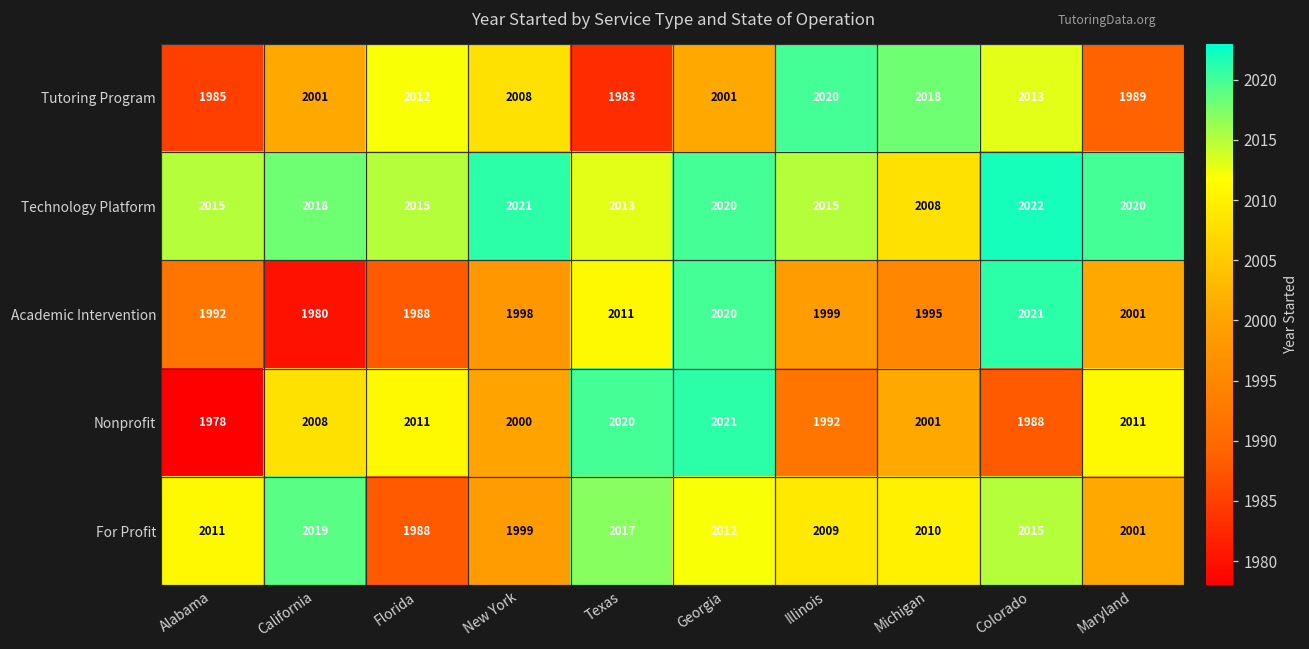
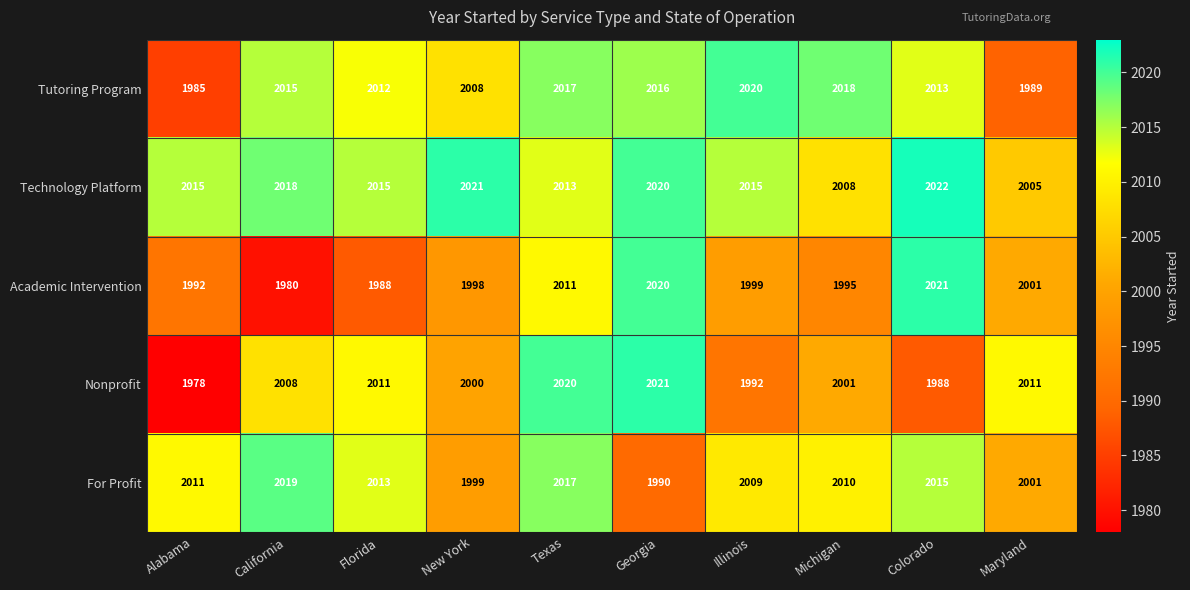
  {
    "Tutoring Program": {
      "Alabama": 1985,
-     "California": 2001,
+     "California": 2015,
      "Florida": 2012,
      "New York": 2008,
-     "Texas": 1983,
-     "Georgia": 2001,
+     "Texas": 2017,
+     "Georgia": 2016,
      "Illinois": 2020,
      "Michigan": 2018,
      "Colorado": 2013,
      "Maryland": 1989
    },
    "Technology Platform": {
      "Alabama": 2015,
      "California": 2018,
      "Florida": 2015,
      "New York": 2021,
      "Texas": 2013,
      "Georgia": 2020,
      "Illinois": 2015,
      "Michigan": 2008,
      "Colorado": 2022,
-     "Maryland": 2020
+     "Maryland": 2005
    },
    "Academic Intervention": {
      "Alabama": 1992,
      "California": 1980,
      "Florida": 1988,
      "New York": 1998,
      "Texas": 2011,
      "Georgia": 2020,
      "Illinois": 1999,
      "Michigan": 1995,
      "Colorado": 2021,
      "Maryland": 2001
    },
    "Nonprofit": {
      "Alabama": 1978,
      "California": 2008,
      "Florida": 2011,
      "New York": 2000,
      "Texas": 2020,
      "Georgia": 2021,
      "Illinois": 1992,
      "Michigan": 2001,
      "Colorado": 1988,
      "Maryland": 2011
    },
    "For Profit": {
      "Alabama": 2011,
      "California": 2019,
-     "Florida": 1988,
+     "Florida": 2013,
      "New York": 1999,
      "Texas": 2017,
-     "Georgia": 2012,
+     "Georgia": 1990,
      "Illinois": 2009,
      "Michigan": 2010,
      "Colorado": 2015,
      "Maryland": 2001
    }
  }
